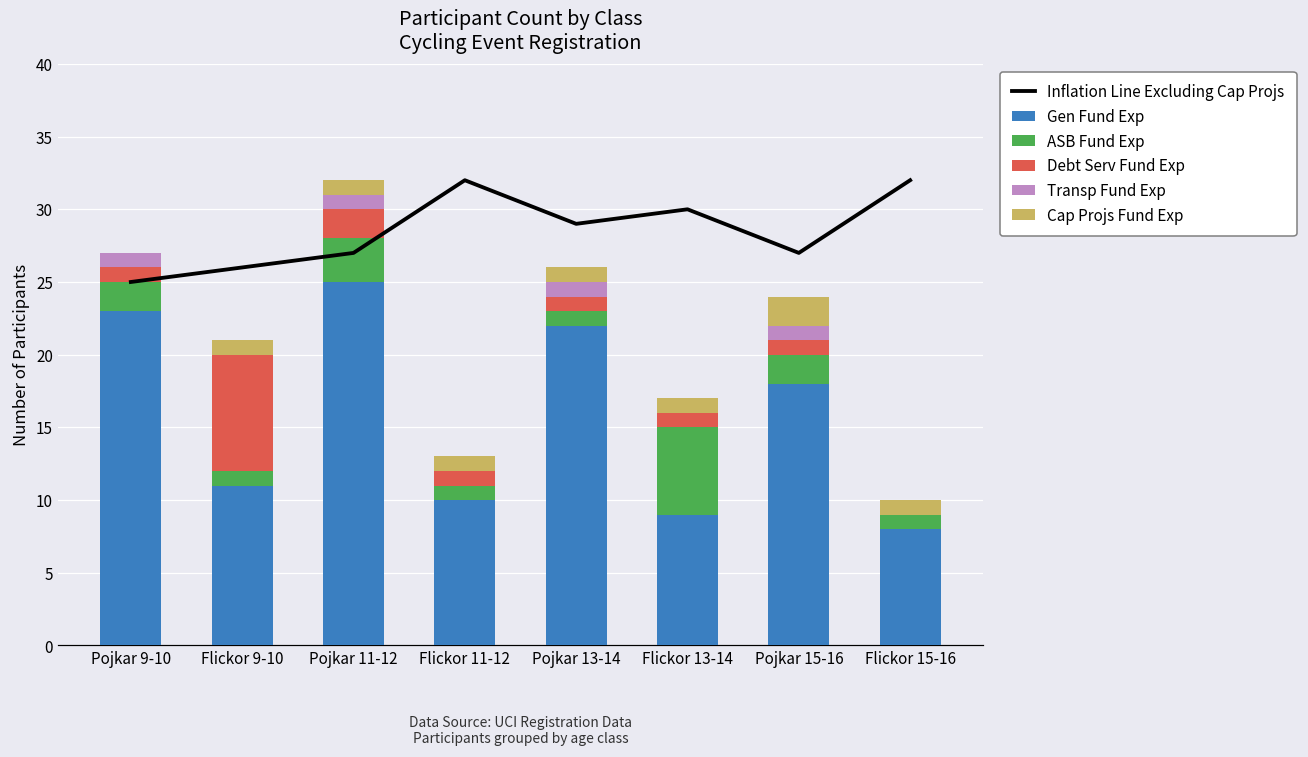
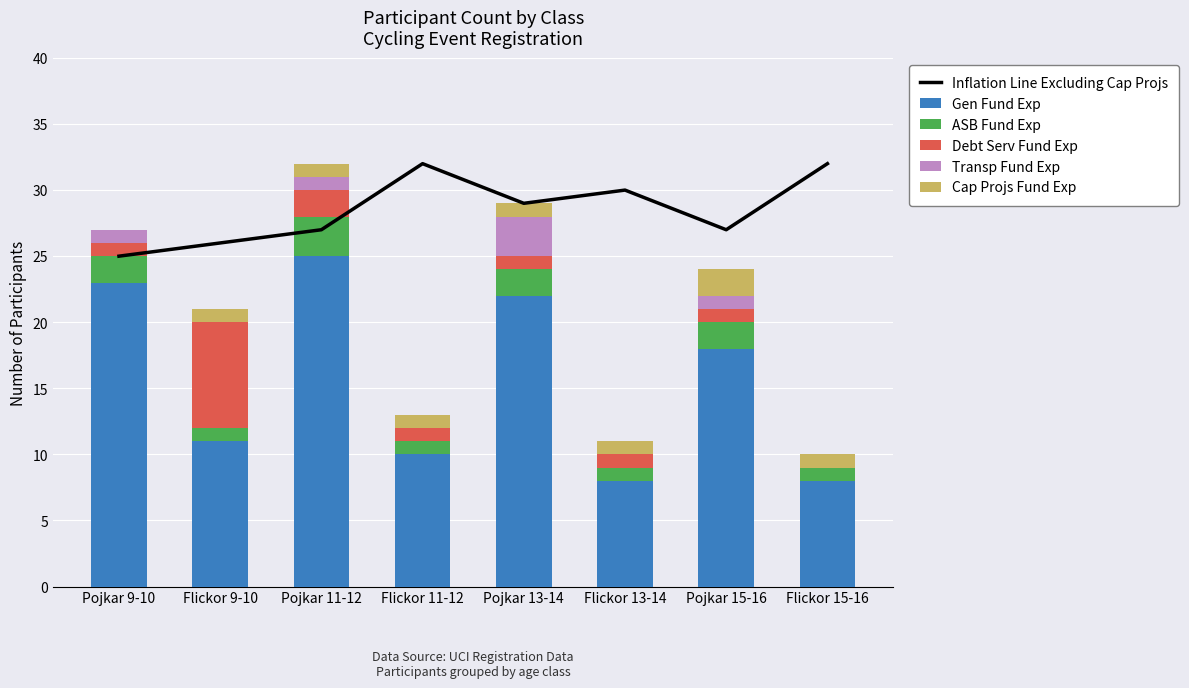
  {
    "Inflation Line Excluding Cap Projs": {
      "Pojkar 9-10": 25,
      "Flickor 9-10": 26,
      "Pojkar 11-12": 27,
      "Flickor 11-12": 32,
      "Pojkar 13-14": 29,
      "Flickor 13-14": 30,
      "Pojkar 15-16": 27,
      "Flickor 15-16": 32
    },
    "Gen Fund Exp": {
      "Pojkar 9-10": 23,
      "Flickor 9-10": 11,
      "Pojkar 11-12": 25,
      "Flickor 11-12": 10,
      "Pojkar 13-14": 22,
-     "Flickor 13-14": 9,
+     "Flickor 13-14": 8,
      "Pojkar 15-16": 18,
      "Flickor 15-16": 8
    },
    "ASB Fund Exp": {
      "Pojkar 9-10": 2,
      "Flickor 9-10": 1,
      "Pojkar 11-12": 3,
      "Flickor 11-12": 1,
-     "Pojkar 13-14": 1,
-     "Flickor 13-14": 6,
+     "Pojkar 13-14": 2,
+     "Flickor 13-14": 1,
      "Pojkar 15-16": 2,
      "Flickor 15-16": 1
    },
    "Debt Serv Fund Exp": {
      "Pojkar 9-10": 1,
      "Flickor 9-10": 8,
      "Pojkar 11-12": 2,
      "Flickor 11-12": 1,
      "Pojkar 13-14": 1,
      "Flickor 13-14": 1,
      "Pojkar 15-16": 1,
      "Flickor 15-16": 0
    },
    "Transp Fund Exp": {
      "Pojkar 9-10": 1,
      "Flickor 9-10": 0,
      "Pojkar 11-12": 1,
      "Flickor 11-12": 0,
-     "Pojkar 13-14": 1,
+     "Pojkar 13-14": 3,
      "Flickor 13-14": 0,
      "Pojkar 15-16": 1,
      "Flickor 15-16": 0
    },
    "Cap Projs Fund Exp": {
      "Pojkar 9-10": 0,
      "Flickor 9-10": 1,
      "Pojkar 11-12": 1,
      "Flickor 11-12": 1,
      "Pojkar 13-14": 1,
      "Flickor 13-14": 1,
      "Pojkar 15-16": 2,
      "Flickor 15-16": 1
    }
  }
